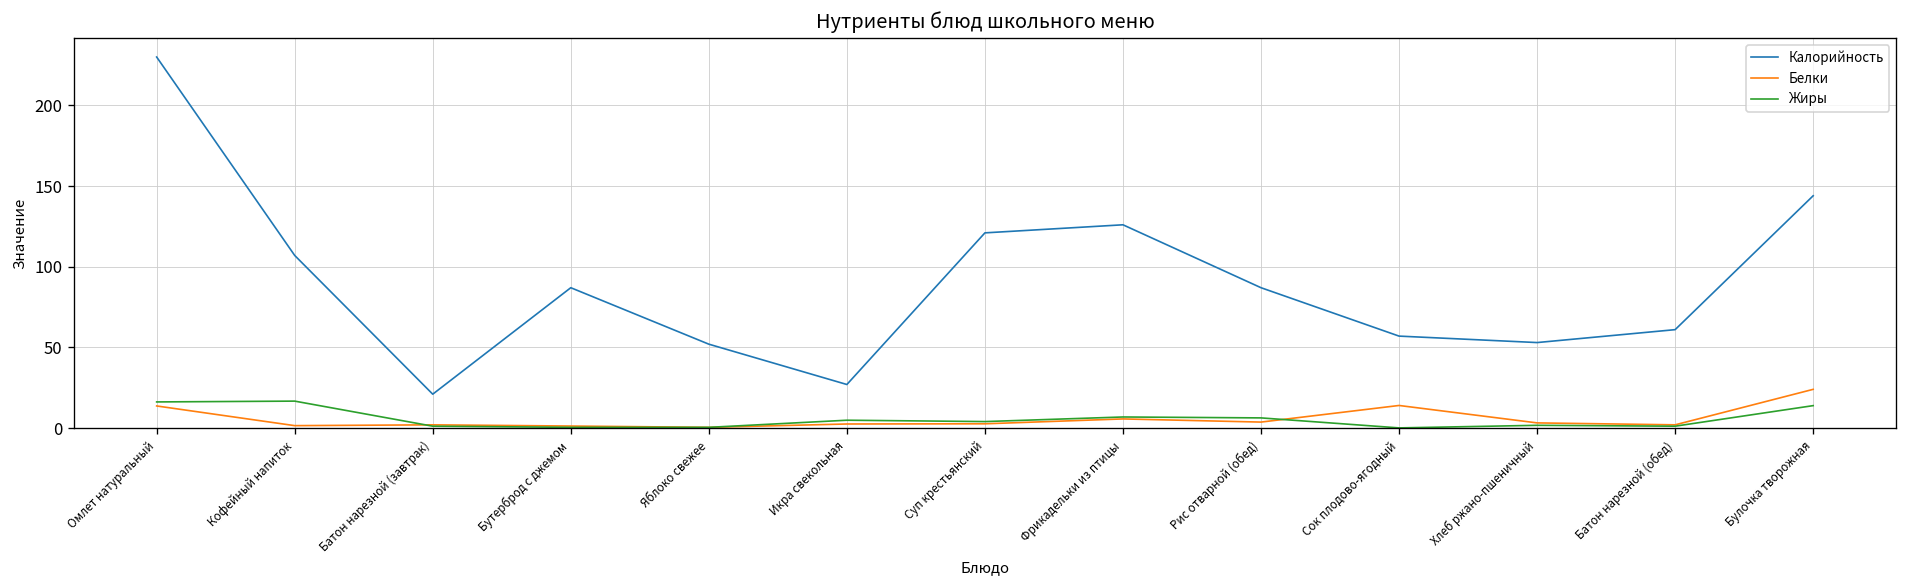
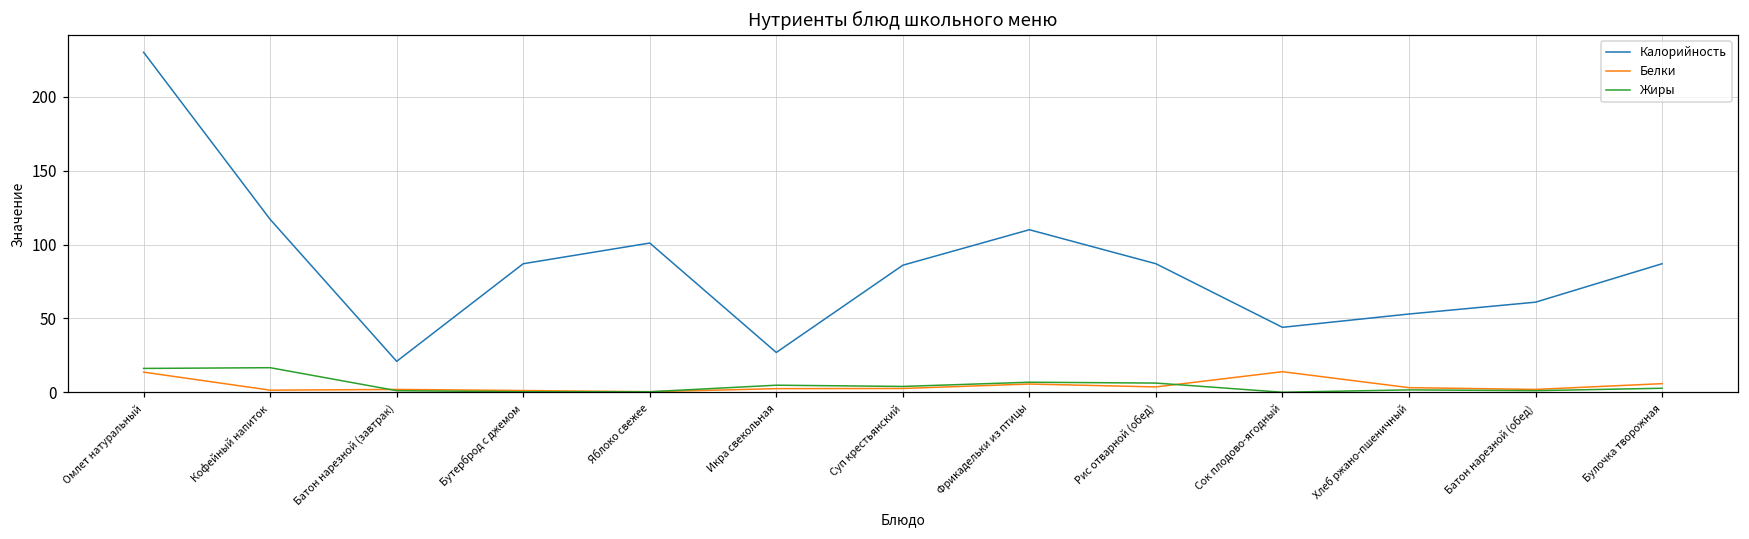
  {
    "Калорийность": {
      "Омлет натуральный": 230,
-     "Кофейный напиток": 107,
+     "Кофейный напиток": 117,
      "Батон нарезной (завтрак)": 21,
      "Бутерброд с джемом": 87,
-     "Яблоко свежее": 52,
+     "Яблоко свежее": 101,
      "Икра свекольная": 27,
-     "Суп крестьянский": 121,
-     "Фрикадельки из птицы": 126,
+     "Суп крестьянский": 86,
+     "Фрикадельки из птицы": 110,
      "Рис отварной (обед)": 87,
-     "Сок плодово-ягодный": 57,
+     "Сок плодово-ягодный": 44,
      "Хлеб ржано-пшеничный": 53,
      "Батон нарезной (обед)": 61,
-     "Булочка творожная": 144
+     "Булочка творожная": 87
    },
    "Белки": {
      "Омлет натуральный": 14,
      "Кофейный напиток": 2,
      "Икра свекольная": 3,
      "Рис отварной (обед)": 4,
      "Сок плодово-ягодный": 14,
-     "Булочка творожная": 24
+     "Булочка творожная": 6
    },
    "Жиры": {
      "Омлет натуральный": 16,
      "Кофейный напиток": 17,
      "Икра свекольная": 5,
      "Рис отварной (обед)": 6,
      "Сок плодово-ягодный": 0,
-     "Булочка творожная": 14
+     "Булочка творожная": 3
    }
  }
